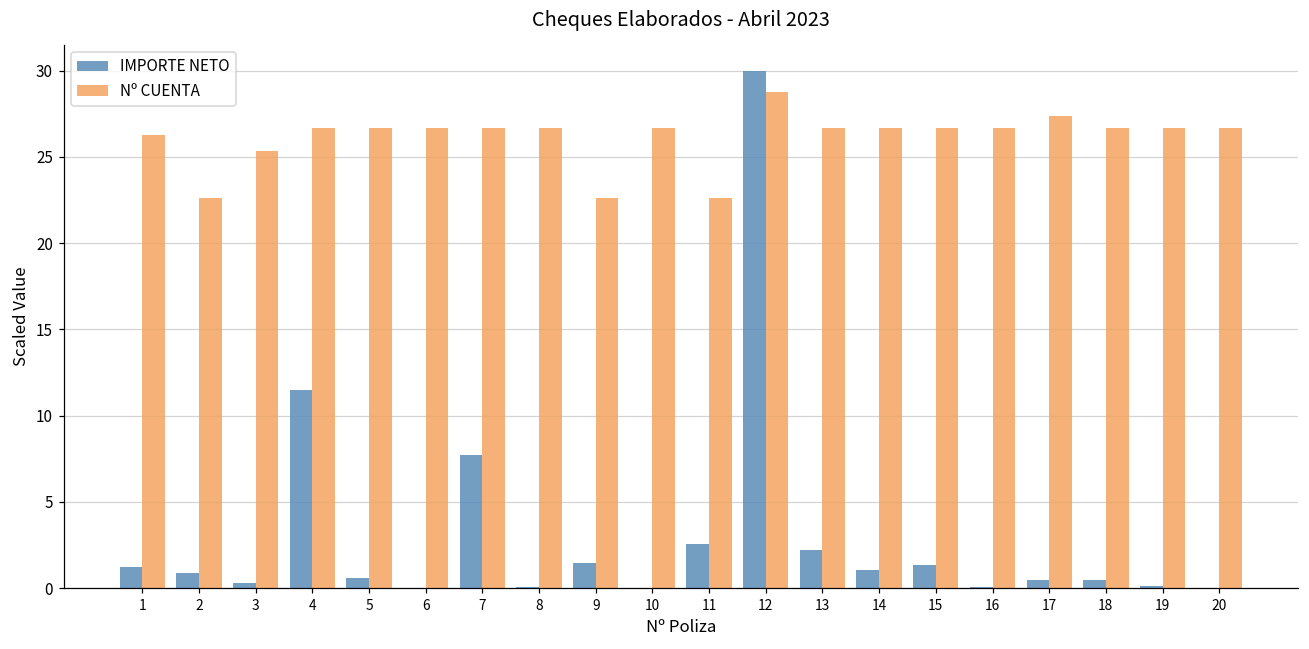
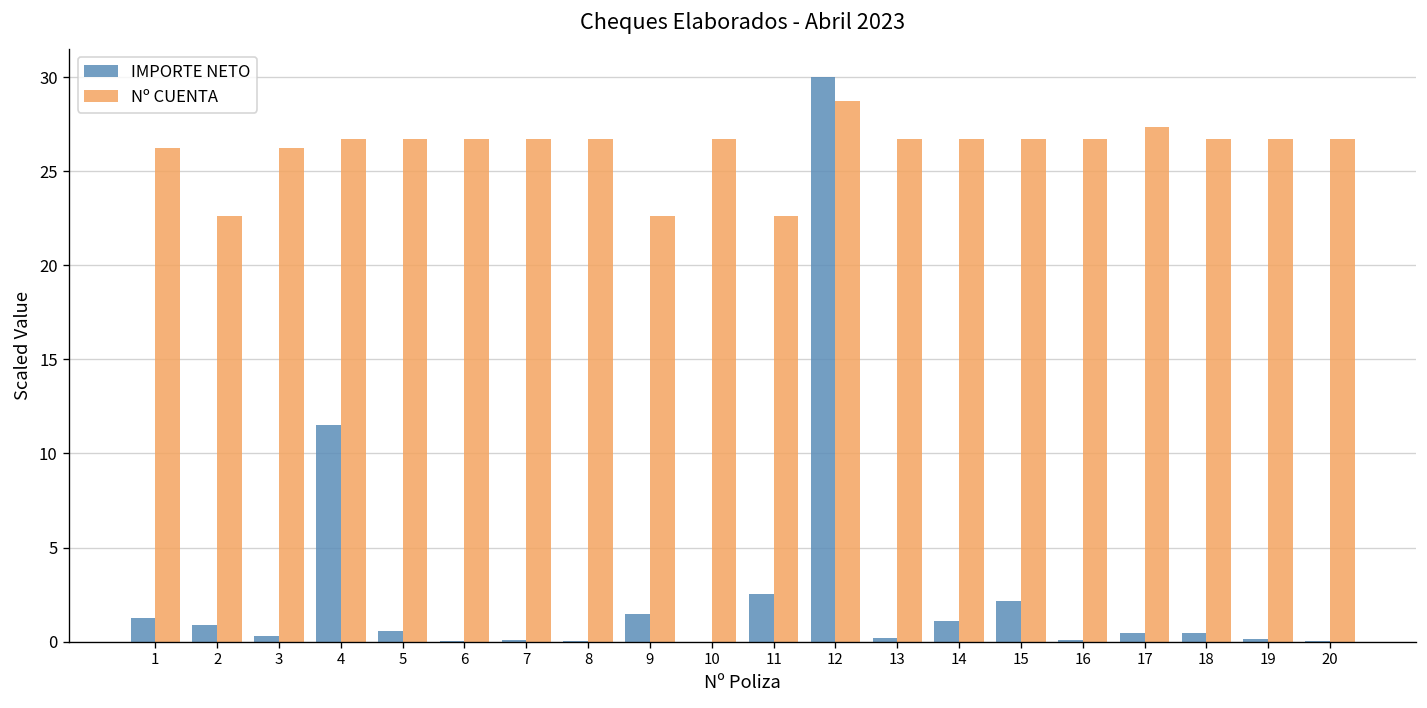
  {
    "IMPORTE NETO": {
      "1": 1.2,
      "2": 0.9,
      "3": 0.3,
      "4": 11.5,
      "5": 0.6,
-     "7": 7.7,
+     "7": 0.1,
      "9": 1.4,
      "11": 2.5,
      "12": 30.0,
-     "13": 2.2,
+     "13": 0.2,
      "14": 1.1,
-     "15": 1.3,
+     "15": 2.2,
      "17": 0.5,
      "18": 0.5
    },
    "Nº CUENTA": {
      "1": 26.3,
      "2": 22.6,
-     "3": 25.4,
+     "3": 26.3,
      "4": 26.7,
      "5": 26.7,
      "6": 26.7,
      "7": 26.7,
      "8": 26.7,
      "9": 22.6,
      "10": 26.7,
      "11": 22.6,
      "12": 28.8,
      "13": 26.7,
      "14": 26.7,
      "15": 26.7,
      "16": 26.7,
      "17": 27.4,
      "18": 26.7,
      "19": 26.7,
      "20": 26.7
    }
  }
